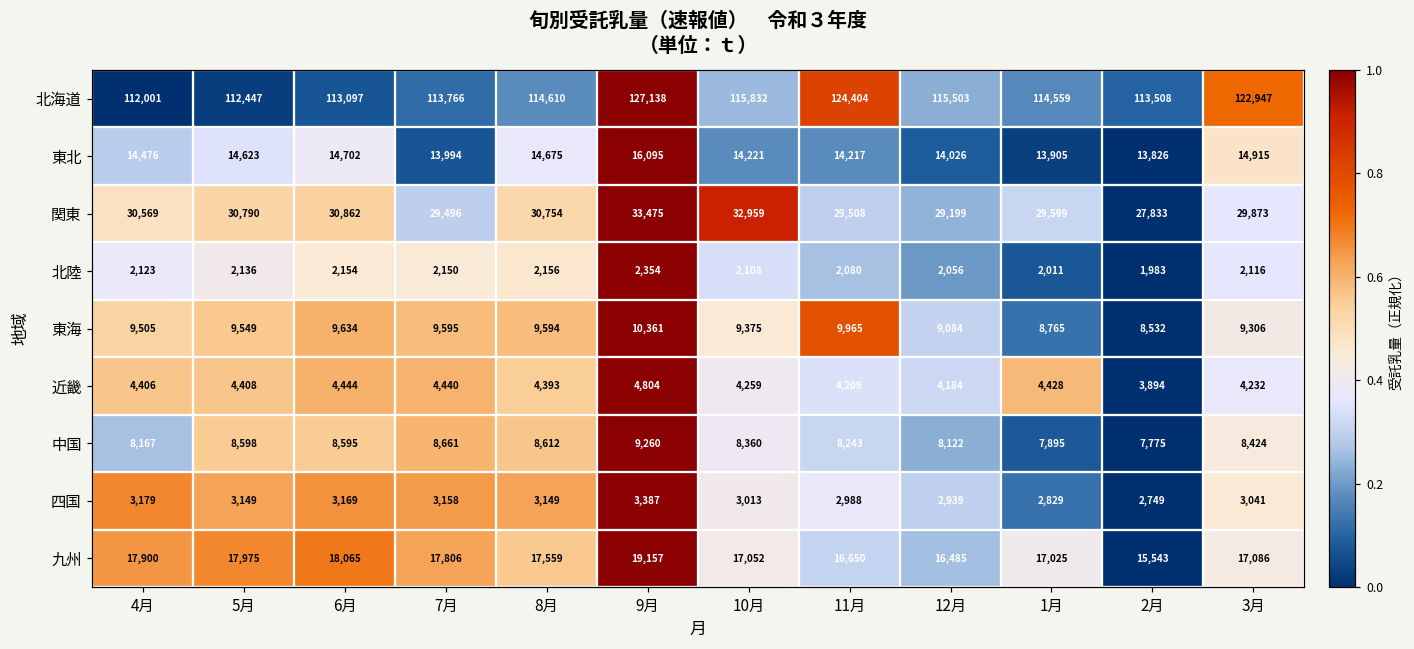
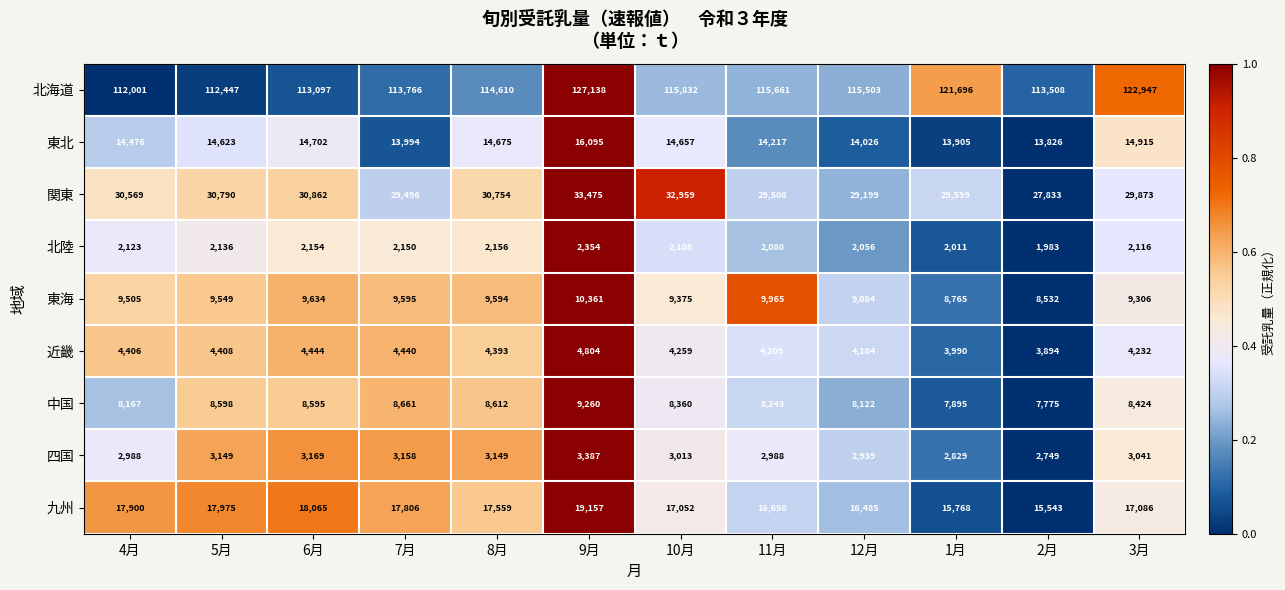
  {
    "北海道": {
      "4月": "112,001",
      "5月": "112,447",
      "6月": "113,097",
      "7月": "113,766",
      "8月": "114,610",
      "9月": "127,138",
      "10月": "115,832",
-     "11月": "124,404",
+     "11月": "115,661",
      "12月": "115,503",
-     "1月": "114,559",
+     "1月": "121,696",
      "2月": "113,508",
      "3月": "122,947"
    },
    "東北": {
      "4月": "14,476",
      "5月": "14,623",
      "6月": "14,702",
      "7月": "13,994",
      "8月": "14,675",
      "9月": "16,095",
-     "10月": "14,221",
+     "10月": "14,657",
      "11月": "14,217",
      "12月": "14,026",
      "1月": "13,905",
      "2月": "13,826",
      "3月": "14,915"
    },
    "関東": {
      "4月": "30,569",
      "5月": "30,790",
      "6月": "30,862",
      "7月": "29,496",
      "8月": "30,754",
      "9月": "33,475",
      "10月": "32,959",
      "11月": "29,508",
      "12月": "29,199",
      "1月": "29,599",
      "2月": "27,833",
      "3月": "29,873"
    },
    "北陸": {
      "4月": "2,123",
      "5月": "2,136",
      "6月": "2,154",
      "7月": "2,150",
      "8月": "2,156",
      "9月": "2,354",
      "11月": "2,080",
      "12月": "2,056",
      "1月": "2,011",
      "2月": "1,983",
      "3月": "2,116"
    },
    "東海": {
      "4月": "9,505",
      "5月": "9,549",
      "6月": "9,634",
      "7月": "9,595",
      "8月": "9,594",
      "9月": "10,361",
      "10月": "9,375",
      "11月": "9,965",
      "12月": "9,084",
      "1月": "8,765",
      "2月": "8,532",
      "3月": "9,306"
    },
    "近畿": {
      "4月": "4,406",
      "5月": "4,408",
      "6月": "4,444",
      "7月": "4,440",
      "8月": "4,393",
      "9月": "4,804",
      "10月": "4,259",
      "12月": "4,184",
-     "1月": "4,428",
+     "1月": "3,990",
      "2月": "3,894",
      "3月": "4,232"
    },
    "中国": {
      "4月": "8,167",
      "5月": "8,598",
      "6月": "8,595",
      "7月": "8,661",
      "8月": "8,612",
      "9月": "9,260",
      "10月": "8,360",
      "11月": "8,243",
      "12月": "8,122",
      "1月": "7,895",
      "2月": "7,775",
      "3月": "8,424"
    },
    "四国": {
-     "4月": "3,179",
+     "4月": "2,988",
      "5月": "3,149",
      "6月": "3,169",
      "7月": "3,158",
      "8月": "3,149",
      "9月": "3,387",
      "10月": "3,013",
      "11月": "2,988",
      "12月": "2,939",
      "1月": "2,829",
      "2月": "2,749",
      "3月": "3,041"
    },
    "九州": {
      "4月": "17,900",
      "5月": "17,975",
      "6月": "18,065",
      "7月": "17,806",
      "8月": "17,559",
      "9月": "19,157",
      "10月": "17,052",
      "11月": "16,650",
      "12月": "16,485",
-     "1月": "17,025",
+     "1月": "15,768",
      "2月": "15,543",
      "3月": "17,086"
    }
  }
